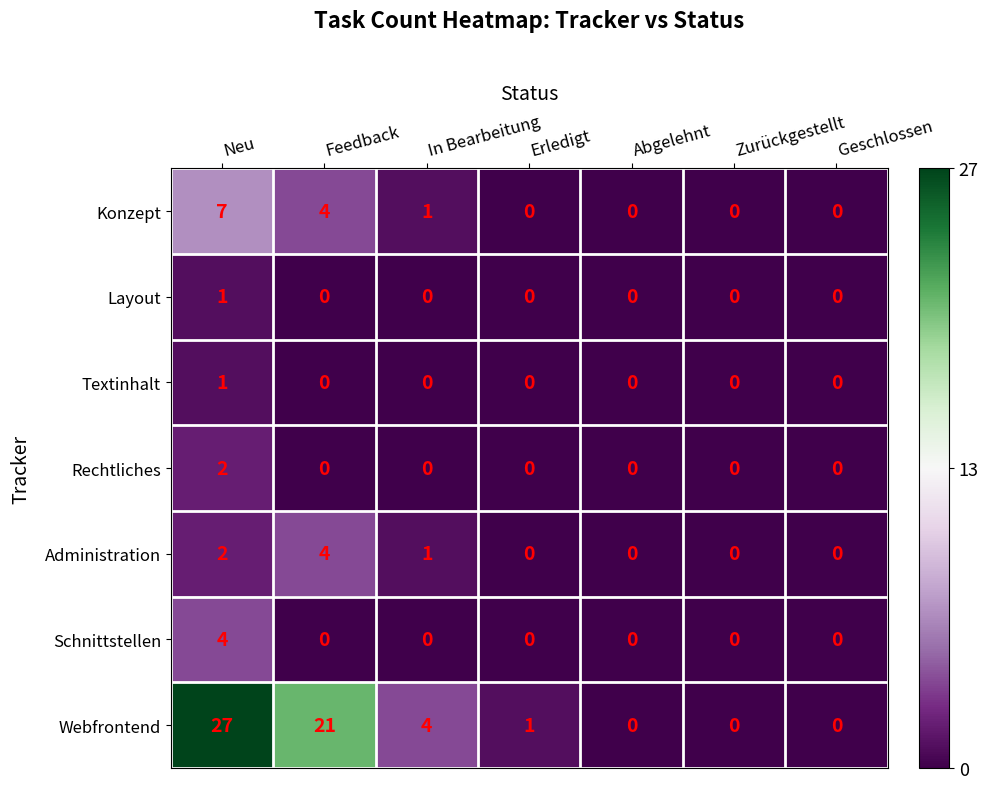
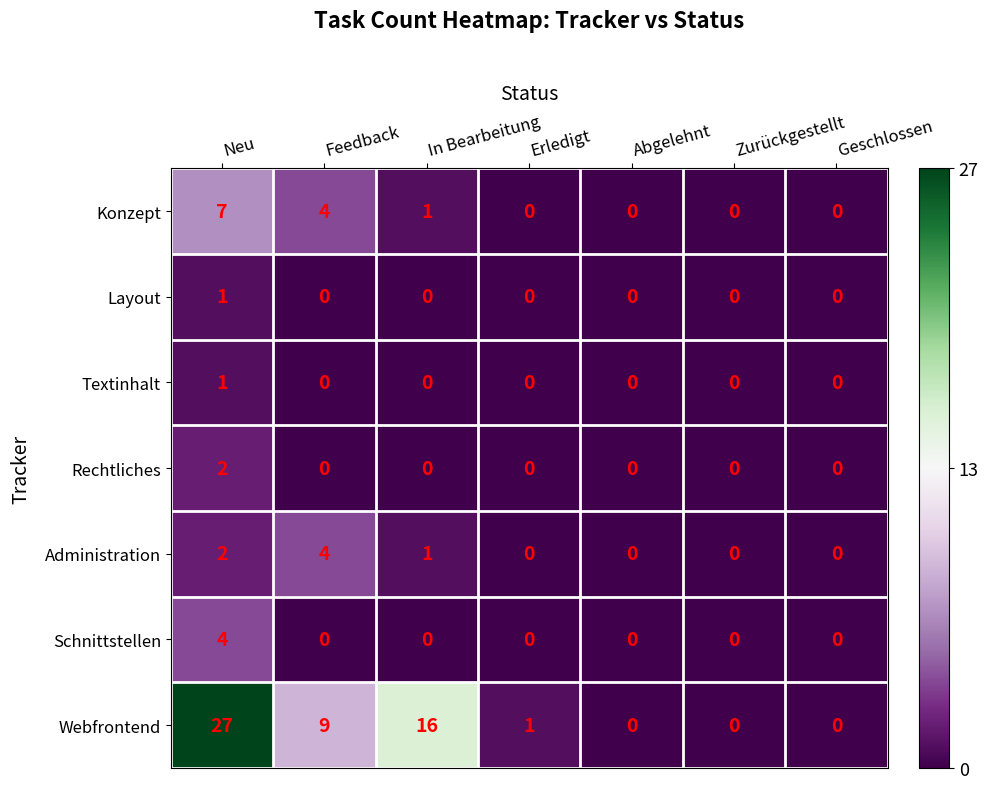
  {
    "Konzept": {
      "Neu": 7,
      "Feedback": 4,
      "In Bearbeitung": 1,
      "Erledigt": 0,
      "Abgelehnt": 0,
      "Zurückgestellt": 0,
      "Geschlossen": 0
    },
    "Layout": {
      "Neu": 1,
      "Feedback": 0,
      "In Bearbeitung": 0,
      "Erledigt": 0,
      "Abgelehnt": 0,
      "Zurückgestellt": 0,
      "Geschlossen": 0
    },
    "Textinhalt": {
      "Neu": 1,
      "Feedback": 0,
      "In Bearbeitung": 0,
      "Erledigt": 0,
      "Abgelehnt": 0,
      "Zurückgestellt": 0,
      "Geschlossen": 0
    },
    "Rechtliches": {
      "Neu": 2,
      "Feedback": 0,
      "In Bearbeitung": 0,
      "Erledigt": 0,
      "Abgelehnt": 0,
      "Zurückgestellt": 0,
      "Geschlossen": 0
    },
    "Administration": {
      "Neu": 2,
      "Feedback": 4,
      "In Bearbeitung": 1,
      "Erledigt": 0,
      "Abgelehnt": 0,
      "Zurückgestellt": 0,
      "Geschlossen": 0
    },
    "Schnittstellen": {
      "Neu": 4,
      "Feedback": 0,
      "In Bearbeitung": 0,
      "Erledigt": 0,
      "Abgelehnt": 0,
      "Zurückgestellt": 0,
      "Geschlossen": 0
    },
    "Webfrontend": {
      "Neu": 27,
-     "Feedback": 21,
-     "In Bearbeitung": 4,
+     "Feedback": 9,
+     "In Bearbeitung": 16,
      "Erledigt": 1,
      "Abgelehnt": 0,
      "Zurückgestellt": 0,
      "Geschlossen": 0
    }
  }
